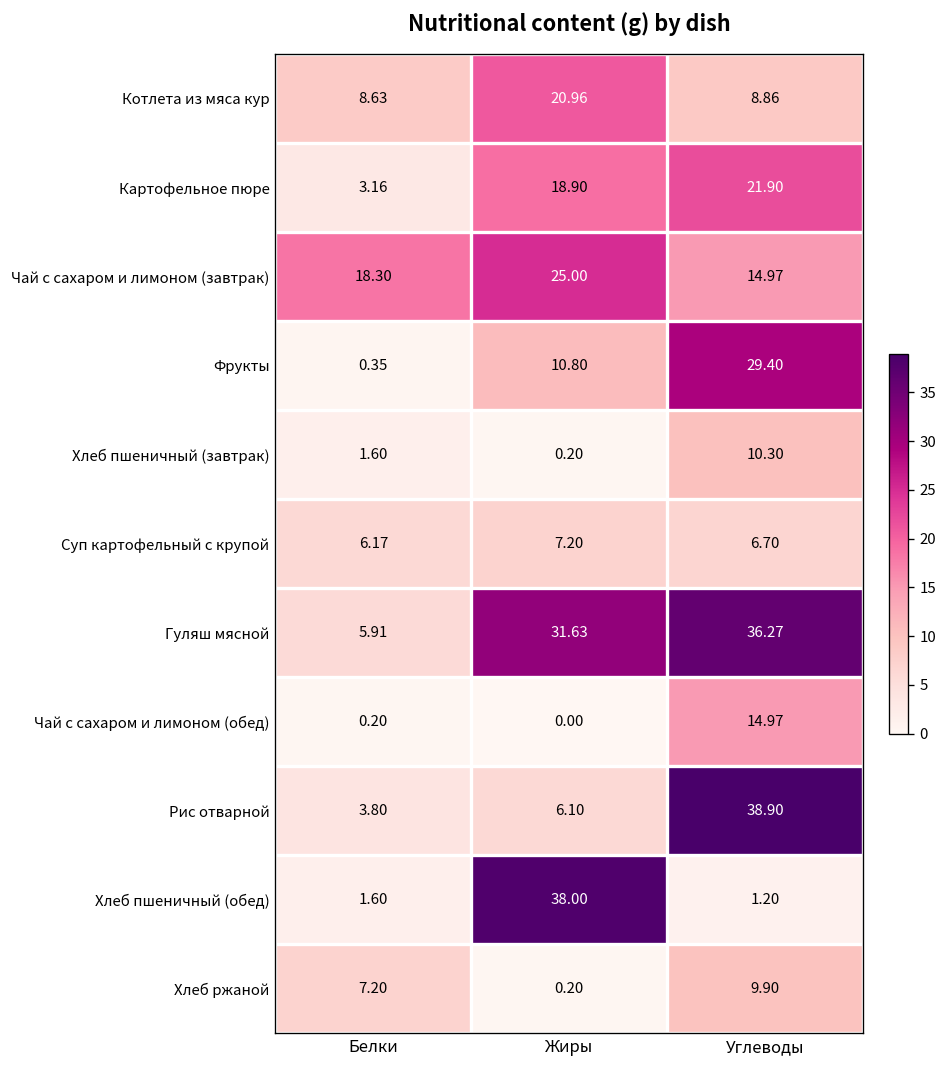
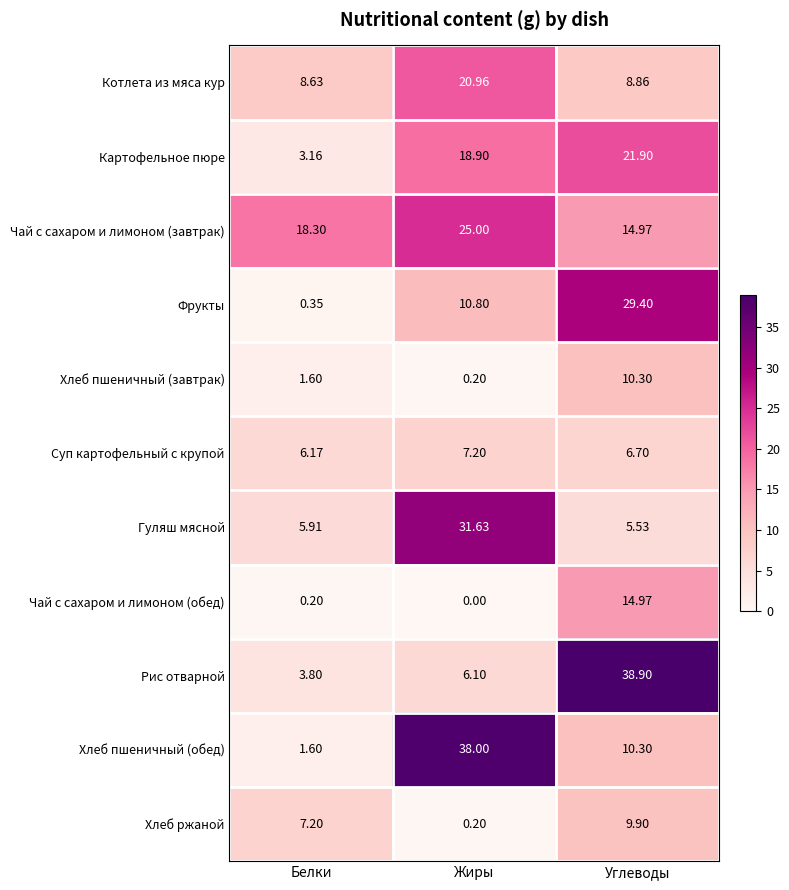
  {
    "Котлета из мяса кур": {
      "Белки": 8.63,
      "Жиры": 20.96,
      "Углеводы": 8.86
    },
    "Картофельное пюре": {
      "Белки": 3.16,
      "Жиры": 18.90,
      "Углеводы": 21.90
    },
    "Чай с сахаром и лимоном (завтрак)": {
      "Белки": 18.30,
      "Жиры": 25.00,
      "Углеводы": 14.97
    },
    "Фрукты": {
      "Белки": 0.35,
      "Жиры": 10.80,
      "Углеводы": 29.40
    },
    "Хлеб пшеничный (завтрак)": {
      "Белки": 1.60,
      "Жиры": 0.20,
      "Углеводы": 10.30
    },
    "Суп картофельный с крупой": {
      "Белки": 6.17,
      "Жиры": 7.20,
      "Углеводы": 6.70
    },
    "Гуляш мясной": {
      "Белки": 5.91,
      "Жиры": 31.63,
-     "Углеводы": 36.27
+     "Углеводы": 5.53
    },
    "Чай с сахаром и лимоном (обед)": {
      "Белки": 0.20,
      "Жиры": 0.00,
      "Углеводы": 14.97
    },
    "Рис отварной": {
      "Белки": 3.80,
      "Жиры": 6.10,
      "Углеводы": 38.90
    },
    "Хлеб пшеничный (обед)": {
      "Белки": 1.60,
      "Жиры": 38.00,
-     "Углеводы": 1.20
+     "Углеводы": 10.30
    },
    "Хлеб ржаной": {
      "Белки": 7.20,
      "Жиры": 0.20,
      "Углеводы": 9.90
    }
  }
